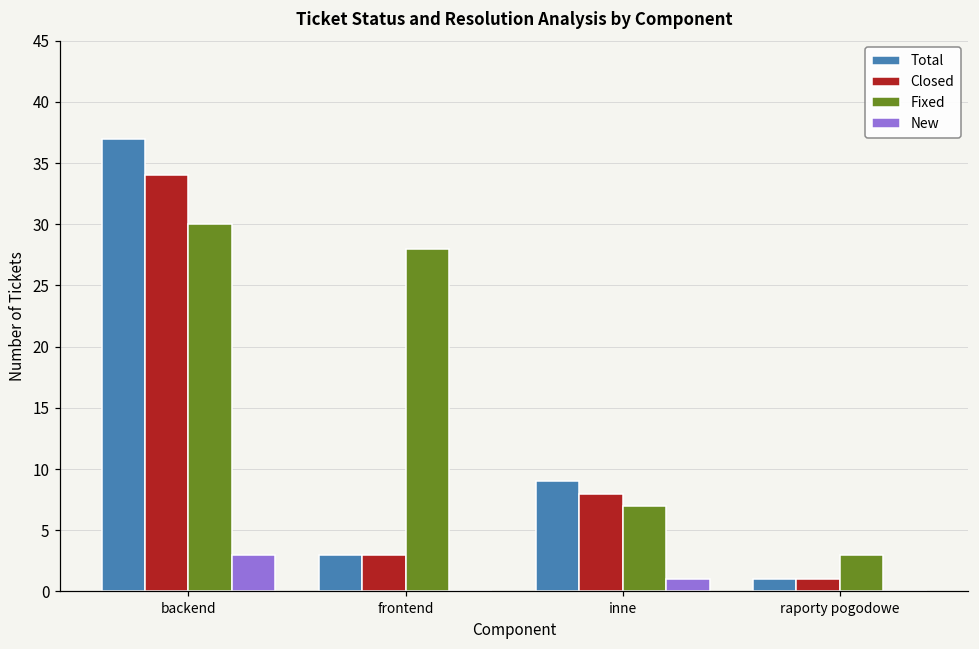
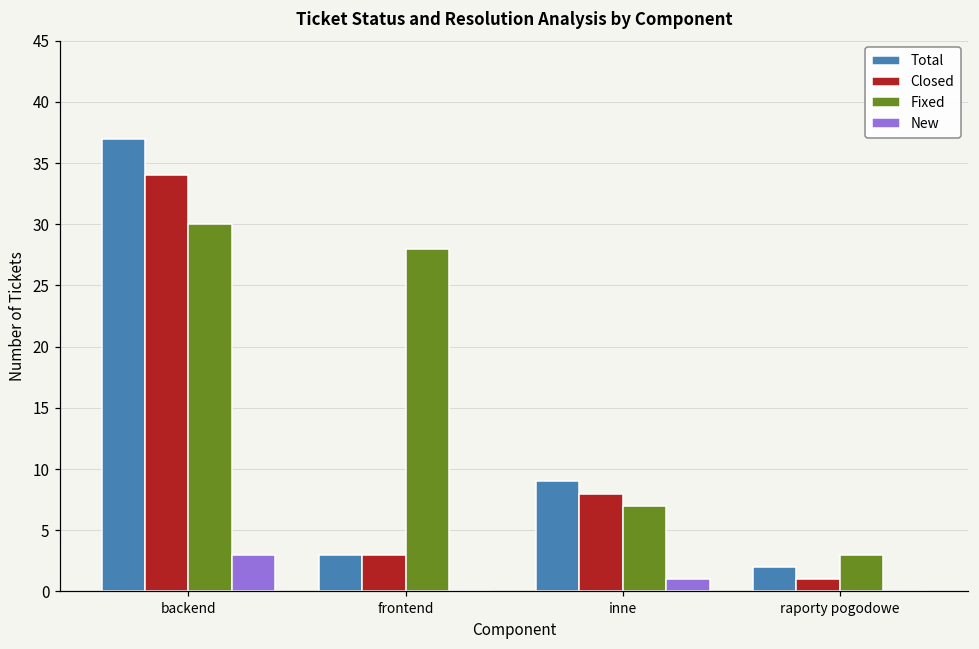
  {
    "Total": {
      "backend": 37,
      "frontend": 3,
      "inne": 9,
-     "raporty pogodowe": 1
+     "raporty pogodowe": 2
    },
    "Closed": {
      "backend": 34,
      "frontend": 3,
      "inne": 8,
      "raporty pogodowe": 1
    },
    "Fixed": {
      "backend": 30,
      "frontend": 28,
      "inne": 7,
      "raporty pogodowe": 3
    },
    "New": {
      "backend": 3,
      "frontend": 0,
      "inne": 1,
      "raporty pogodowe": 0
    }
  }
